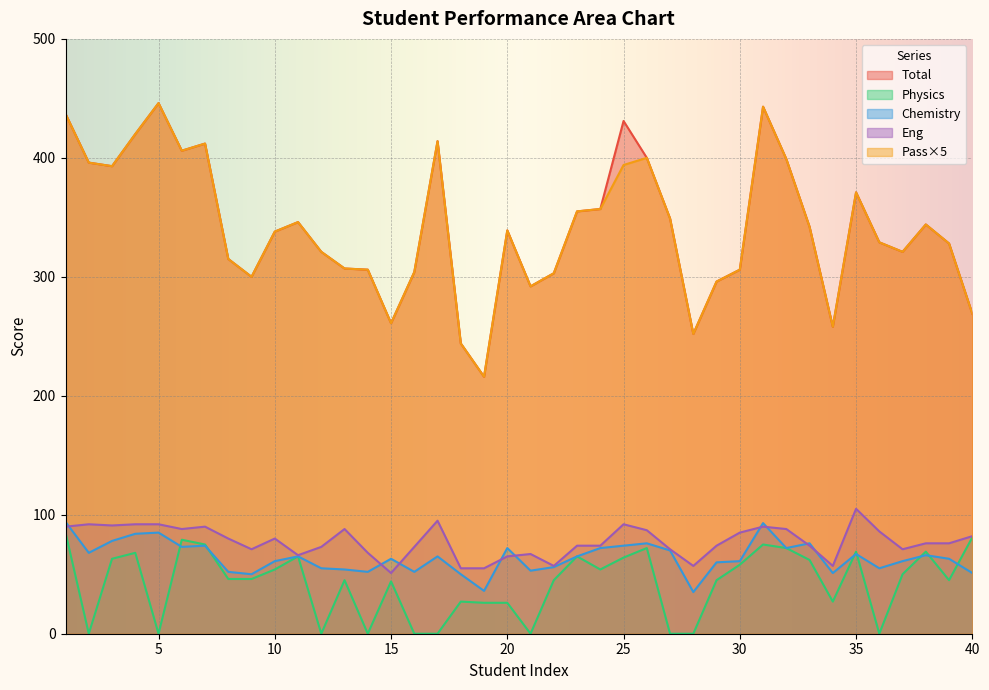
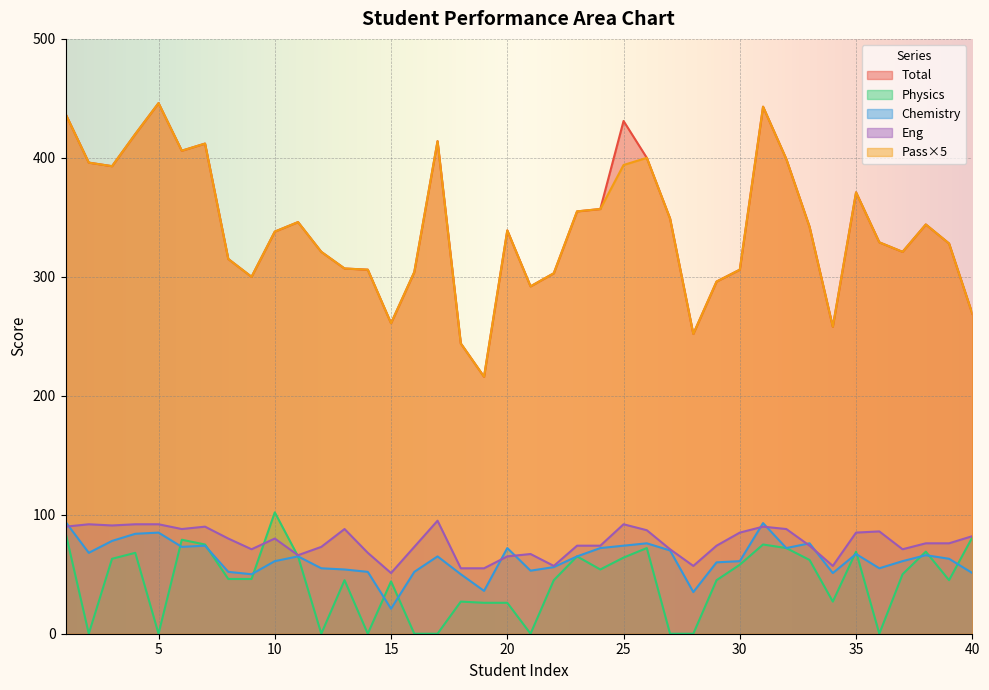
  {
    "Total": {
      "25": 431
    },
    "Physics": {
      "5": 0,
-     "10": 54,
+     "10": 102,
      "15": 44,
      "20": 26,
      "25": 64,
      "30": 58
    },
    "Chemistry": {
      "5": 85,
      "10": 61,
-     "15": 63,
+     "15": 21,
      "20": 72,
      "25": 74,
      "30": 61,
      "40": 51
    },
    "Eng": {
      "5": 92,
      "10": 80,
      "15": 51,
      "20": 65,
      "25": 92,
      "30": 85,
-     "35": 105
+     "35": 85
    },
    "Pass×5": {
      "25": 394
    }
  }
